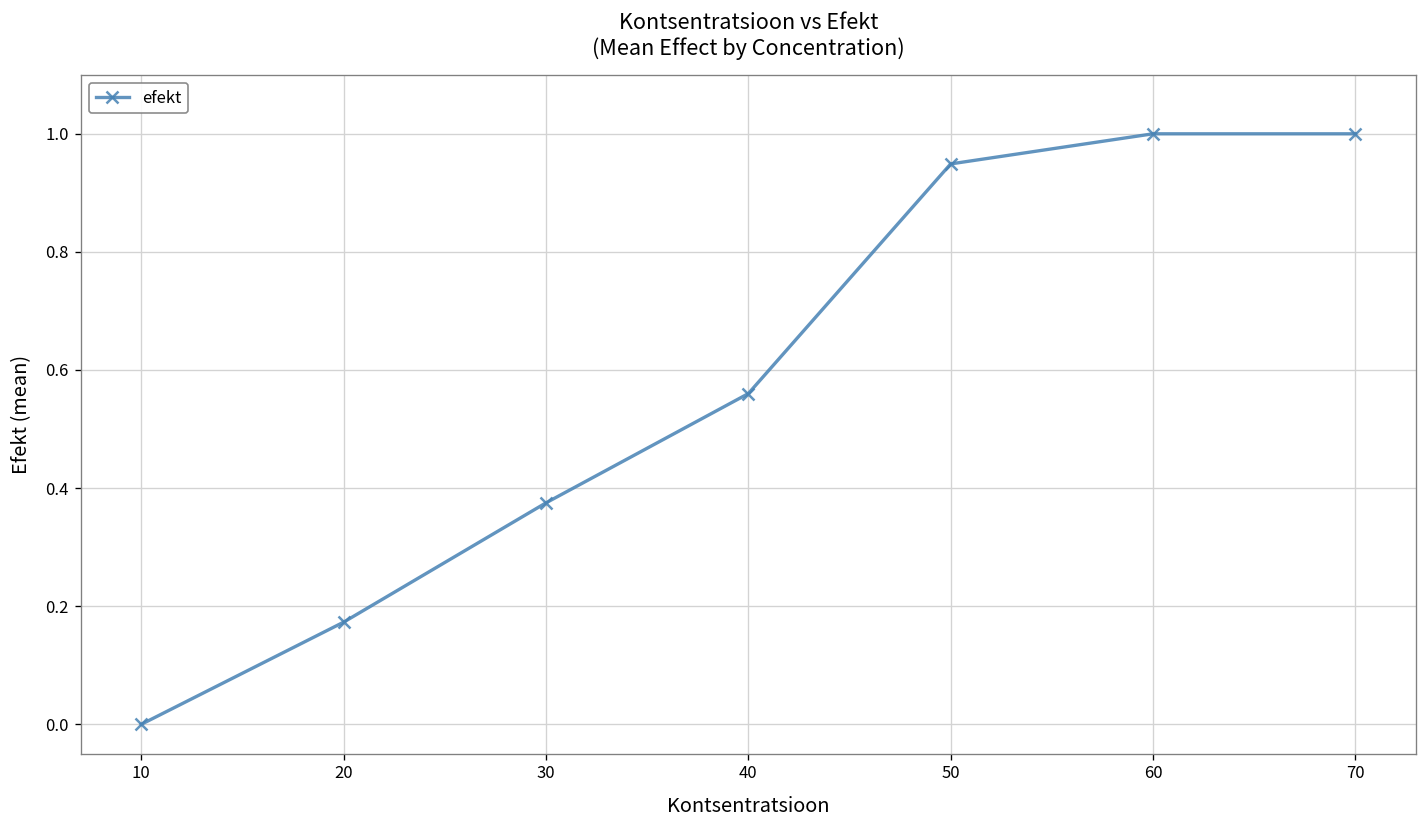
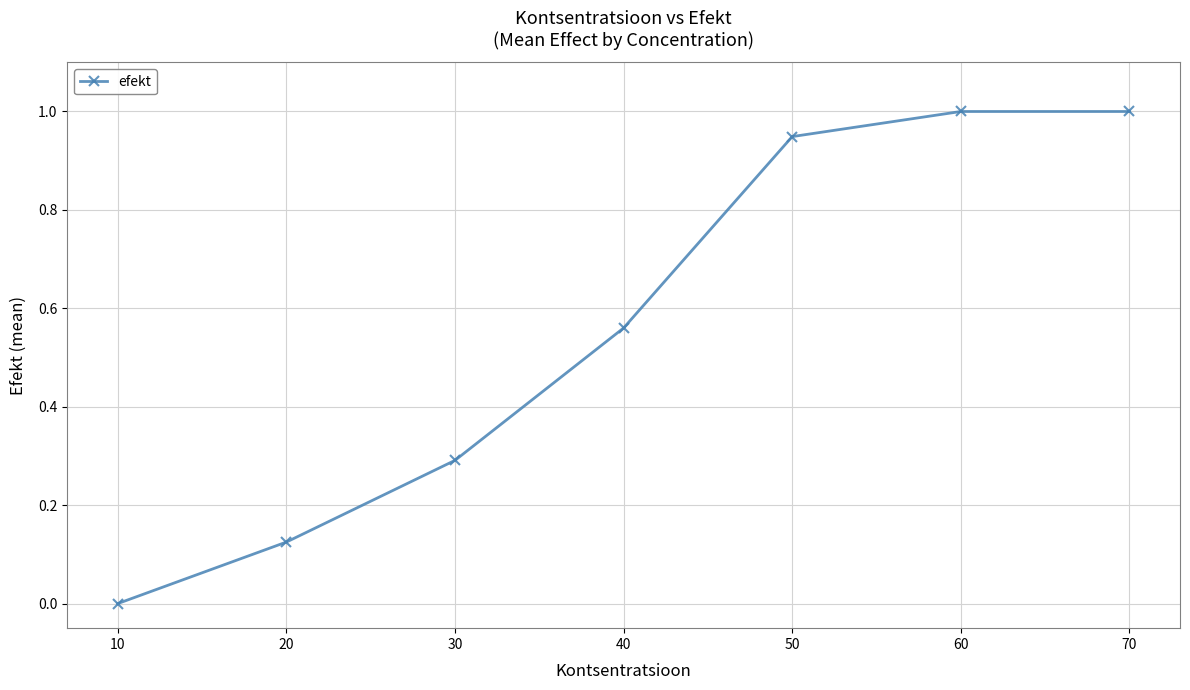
  {
    "10": 0.00,
-   "20": 0.17,
-   "30": 0.38,
+   "20": 0.13,
+   "30": 0.29,
    "40": 0.56,
    "50": 0.95,
    "60": 1.00,
    "70": 1.00
  }
